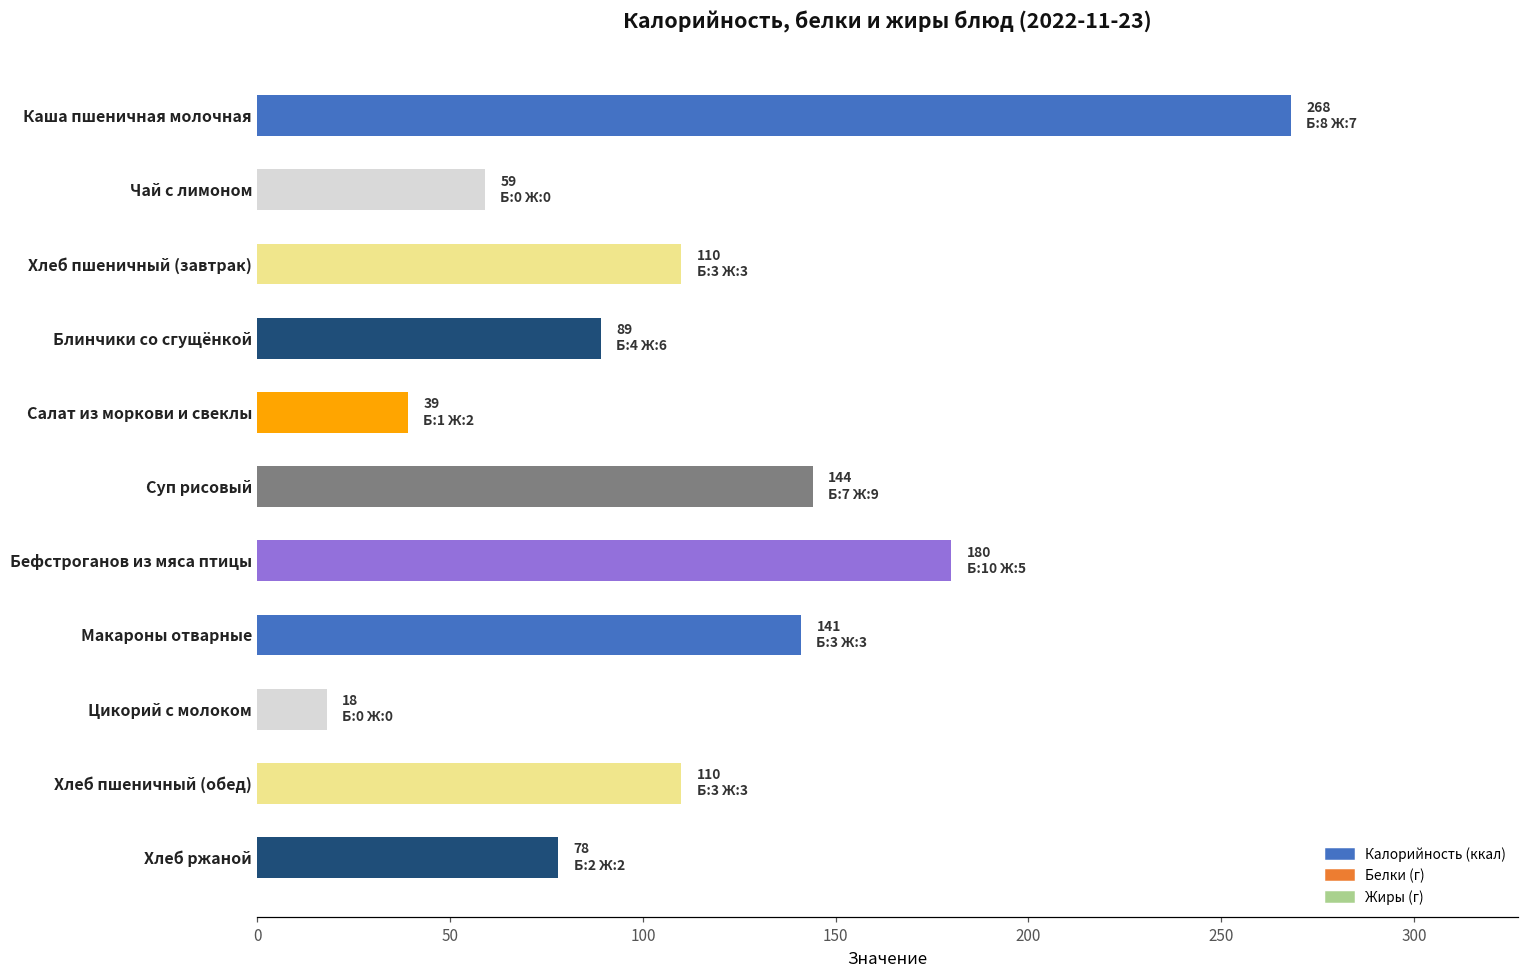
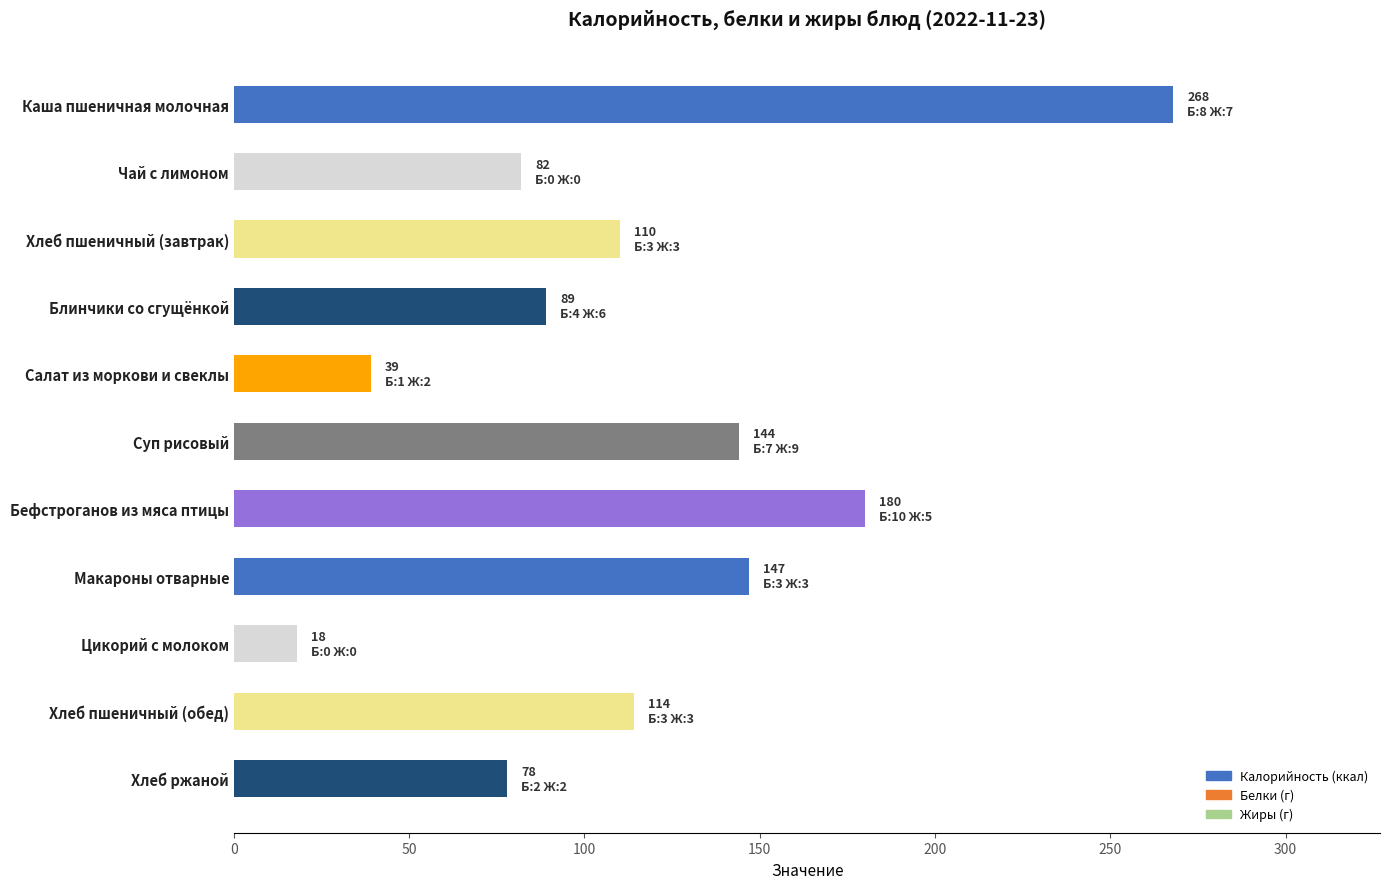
  {
    "Каша пшеничная молочная": 268,
-   "Чай с лимоном": 59,
+   "Чай с лимоном": 82,
    "Хлеб пшеничный (завтрак)": 110,
    "Блинчики со сгущёнкой": 89,
    "Салат из моркови и свеклы": 39,
    "Суп рисовый": 144,
    "Бефстроганов из мяса птицы": 180,
-   "Макароны отварные": 141,
+   "Макароны отварные": 147,
    "Цикорий с молоком": 18,
-   "Хлеб пшеничный (обед)": 110,
+   "Хлеб пшеничный (обед)": 114,
    "Хлеб ржаной": 78
  }
